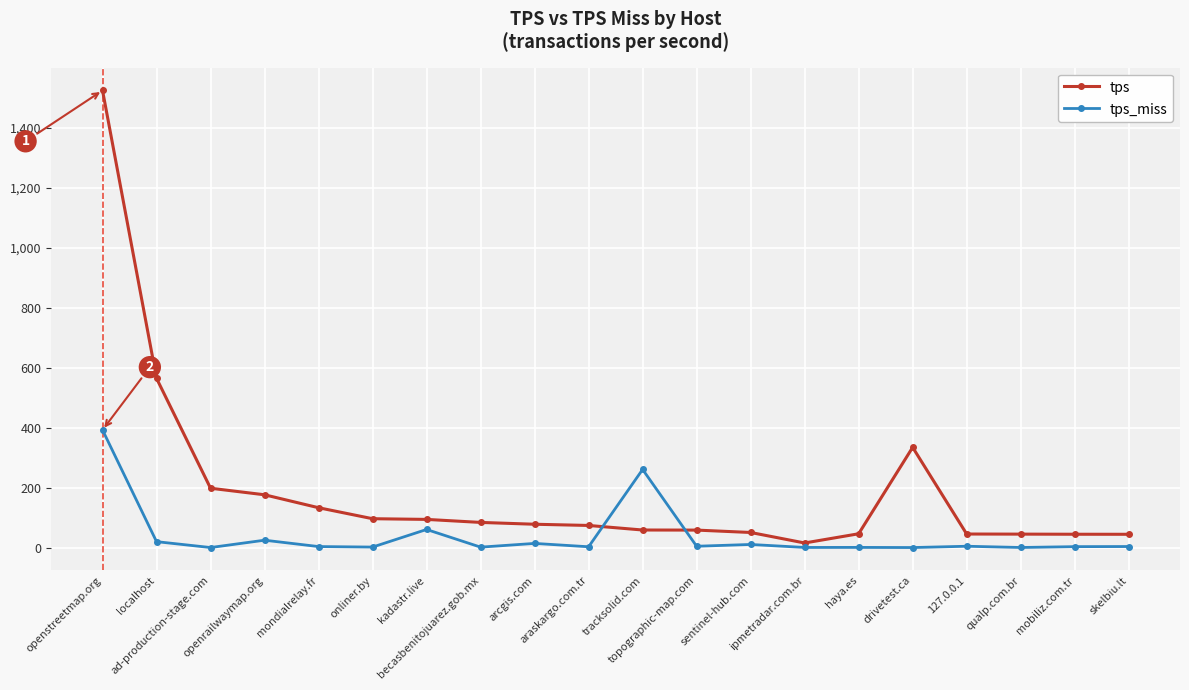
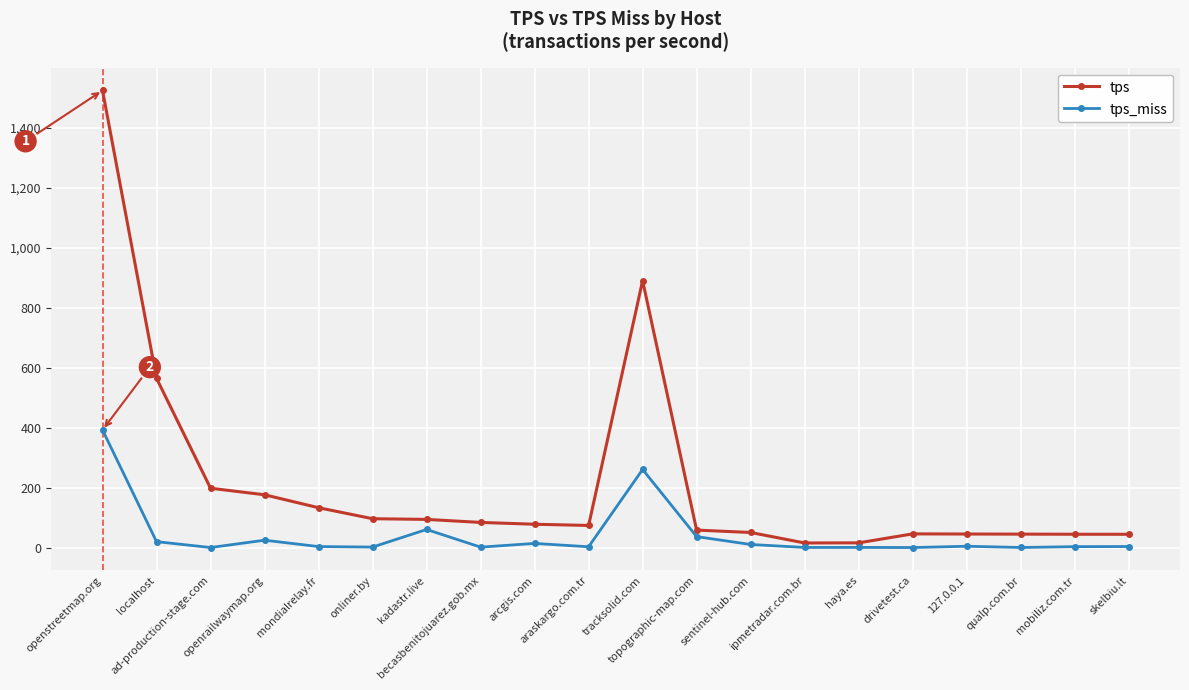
  {
    "tps": {
      "openstreetmap.org": "1,520",
      "ad-production-stage.com": "200",
      "openrailwaymap.org": "180",
      "mondialrelay.fr": "130",
      "onliner.by": "100",
      "kadastr.live": "90",
      "becasbenitojuarez.gob.mx": "80",
      "arcgis.com": "80",
      "araskargo.com.tr": "70",
-     "tracksolid.com": "60",
+     "tracksolid.com": "890",
      "topographic-map.com": "60",
      "sentinel-hub.com": "50",
      "ipmetradar.com.br": "20",
-     "haya.es": "50",
-     "drivetest.ca": "330",
+     "haya.es": "20",
+     "drivetest.ca": "50",
      "127.0.0.1": "50",
      "qualp.com.br": "40",
      "mobiliz.com.tr": "40",
      "skelbiu.lt": "40"
    },
    "tps_miss": {
      "openstreetmap.org": "390",
      "localhost": "20",
      "ad-production-stage.com": "0",
      "openrailwaymap.org": "20",
      "mondialrelay.fr": "0",
      "onliner.by": "0",
      "kadastr.live": "60",
      "becasbenitojuarez.gob.mx": "0",
      "arcgis.com": "10",
      "araskargo.com.tr": "0",
      "tracksolid.com": "260",
-     "topographic-map.com": "0",
+     "topographic-map.com": "40",
      "sentinel-hub.com": "10",
      "ipmetradar.com.br": "0",
      "haya.es": "0",
      "drivetest.ca": "0",
      "127.0.0.1": "0",
      "qualp.com.br": "0",
      "mobiliz.com.tr": "0",
      "skelbiu.lt": "0"
    }
  }
